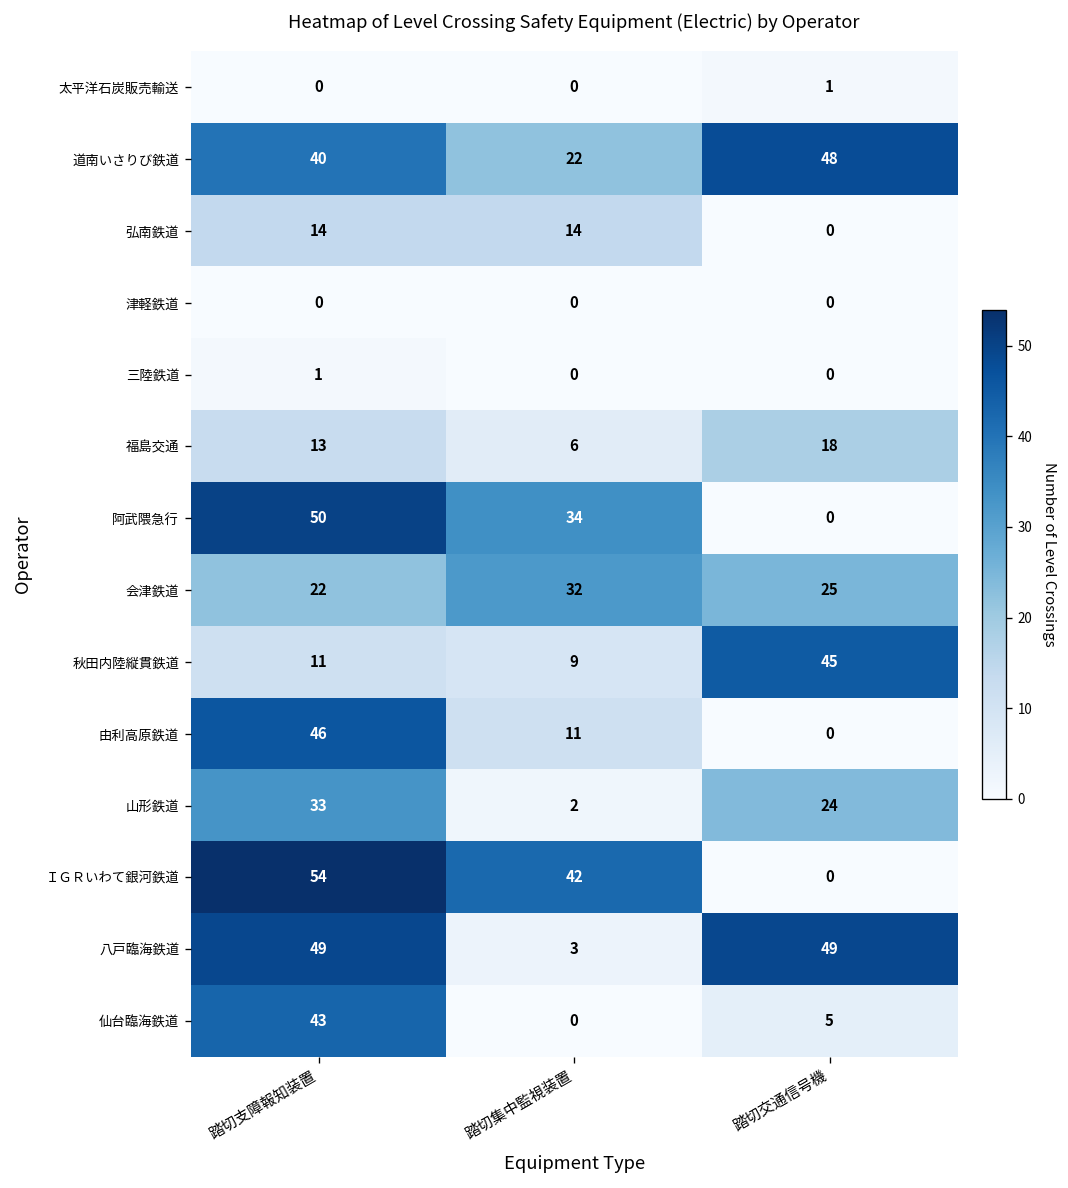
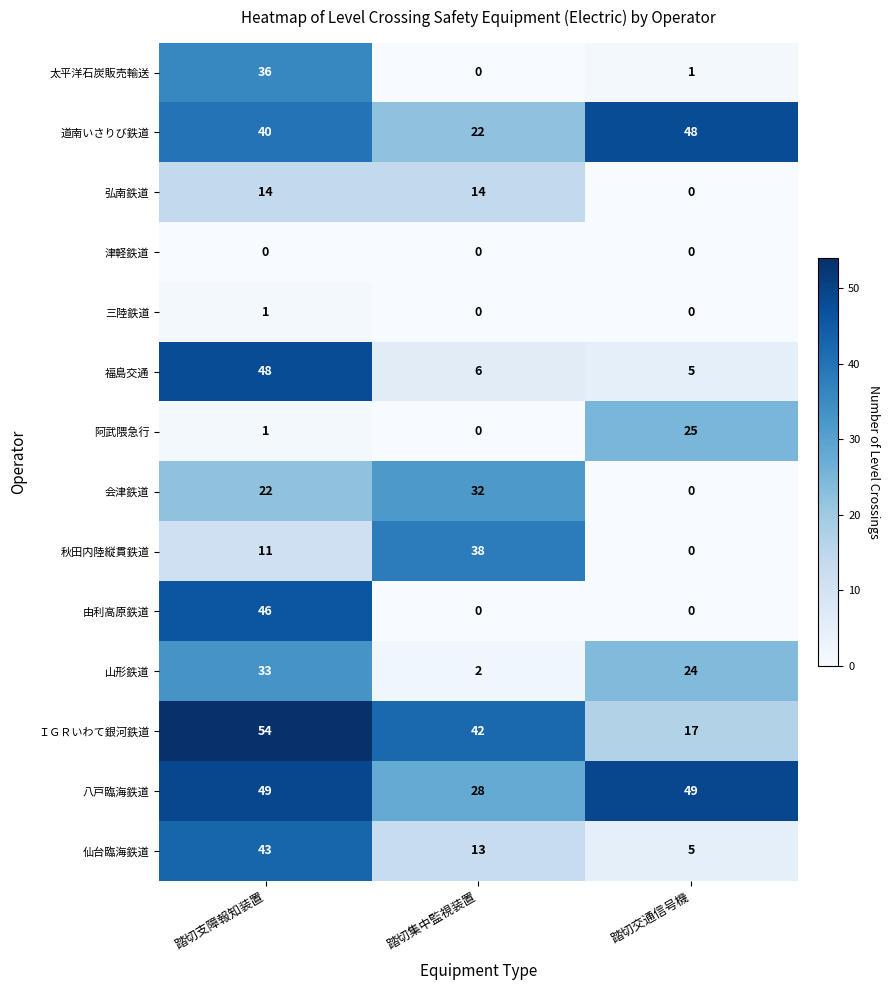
  {
    "太平洋石炭販売輸送": {
-     "踏切支障報知装置": 0,
+     "踏切支障報知装置": 36,
      "踏切集中監視装置": 0,
      "踏切交通信号機": 1
    },
    "道南いさりび鉄道": {
      "踏切支障報知装置": 40,
      "踏切集中監視装置": 22,
      "踏切交通信号機": 48
    },
    "弘南鉄道": {
      "踏切支障報知装置": 14,
      "踏切集中監視装置": 14,
      "踏切交通信号機": 0
    },
    "津軽鉄道": {
      "踏切支障報知装置": 0,
      "踏切集中監視装置": 0,
      "踏切交通信号機": 0
    },
    "三陸鉄道": {
      "踏切支障報知装置": 1,
      "踏切集中監視装置": 0,
      "踏切交通信号機": 0
    },
    "福島交通": {
-     "踏切支障報知装置": 13,
+     "踏切支障報知装置": 48,
      "踏切集中監視装置": 6,
-     "踏切交通信号機": 18
+     "踏切交通信号機": 5
    },
    "阿武隈急行": {
-     "踏切支障報知装置": 50,
-     "踏切集中監視装置": 34,
-     "踏切交通信号機": 0
+     "踏切支障報知装置": 1,
+     "踏切集中監視装置": 0,
+     "踏切交通信号機": 25
    },
    "会津鉄道": {
      "踏切支障報知装置": 22,
      "踏切集中監視装置": 32,
-     "踏切交通信号機": 25
+     "踏切交通信号機": 0
    },
    "秋田内陸縦貫鉄道": {
      "踏切支障報知装置": 11,
-     "踏切集中監視装置": 9,
-     "踏切交通信号機": 45
+     "踏切集中監視装置": 38,
+     "踏切交通信号機": 0
    },
    "由利高原鉄道": {
      "踏切支障報知装置": 46,
-     "踏切集中監視装置": 11,
+     "踏切集中監視装置": 0,
      "踏切交通信号機": 0
    },
    "山形鉄道": {
      "踏切支障報知装置": 33,
      "踏切集中監視装置": 2,
      "踏切交通信号機": 24
    },
    "ＩＧＲいわて銀河鉄道": {
      "踏切支障報知装置": 54,
      "踏切集中監視装置": 42,
-     "踏切交通信号機": 0
+     "踏切交通信号機": 17
    },
    "八戸臨海鉄道": {
      "踏切支障報知装置": 49,
-     "踏切集中監視装置": 3,
+     "踏切集中監視装置": 28,
      "踏切交通信号機": 49
    },
    "仙台臨海鉄道": {
      "踏切支障報知装置": 43,
-     "踏切集中監視装置": 0,
+     "踏切集中監視装置": 13,
      "踏切交通信号機": 5
    }
  }
